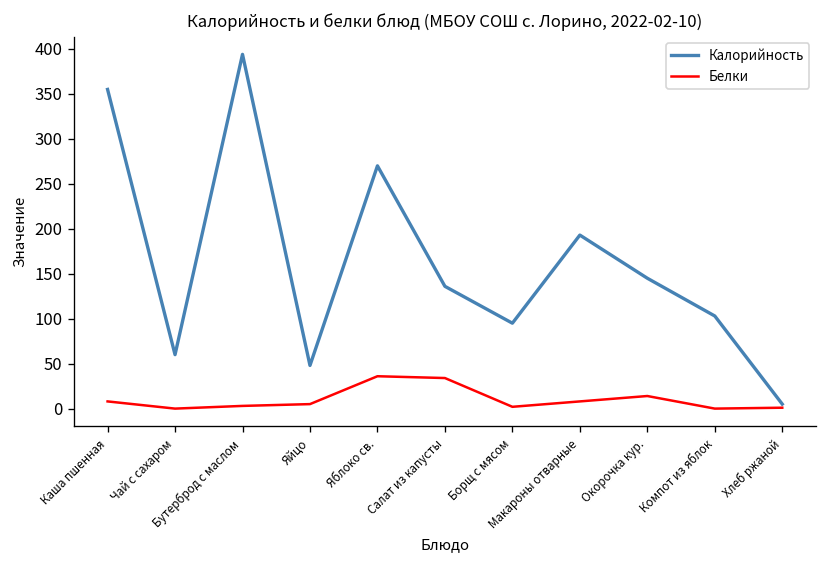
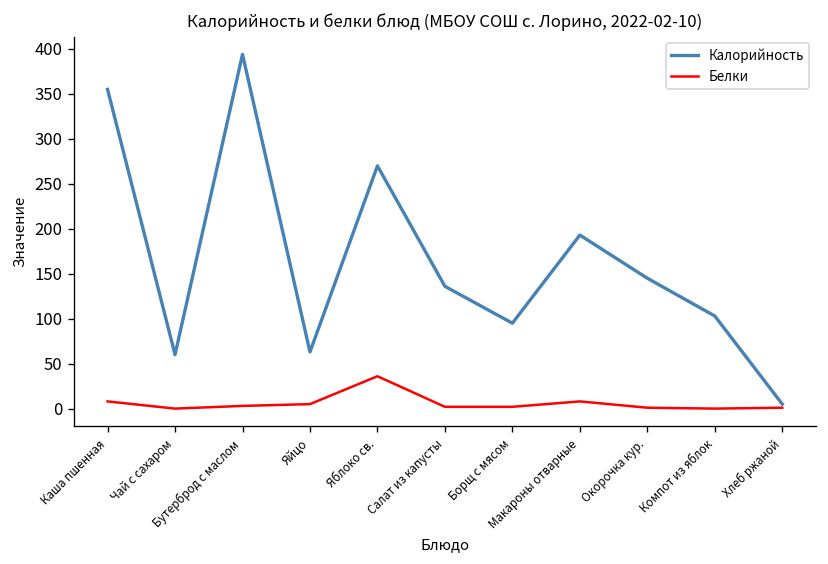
  {
    "Калорийность": {
      "Каша пшенная": 360,
      "Чай с сахаром": 60,
      "Бутерброд с маслом": 390,
-     "Яйцо": 50,
+     "Яйцо": 60,
      "Яблоко св.": 270,
      "Салат из капусты": 140,
      "Борщ с мясом": 100,
      "Макароны отварные": 190,
      "Окорочка кур.": 150,
      "Компот из яблок": 100,
      "Хлеб ржаной": 10
    },
    "Белки": {
      "Каша пшенная": 10,
      "Чай с сахаром": 0,
      "Бутерброд с маслом": 0,
      "Яйцо": 10,
      "Яблоко св.": 40,
-     "Салат из капусты": 30,
+     "Салат из капусты": 0,
      "Борщ с мясом": 0,
      "Макароны отварные": 10,
-     "Окорочка кур.": 10,
+     "Окорочка кур.": 0,
      "Компот из яблок": 0,
      "Хлеб ржаной": 0
    }
  }
